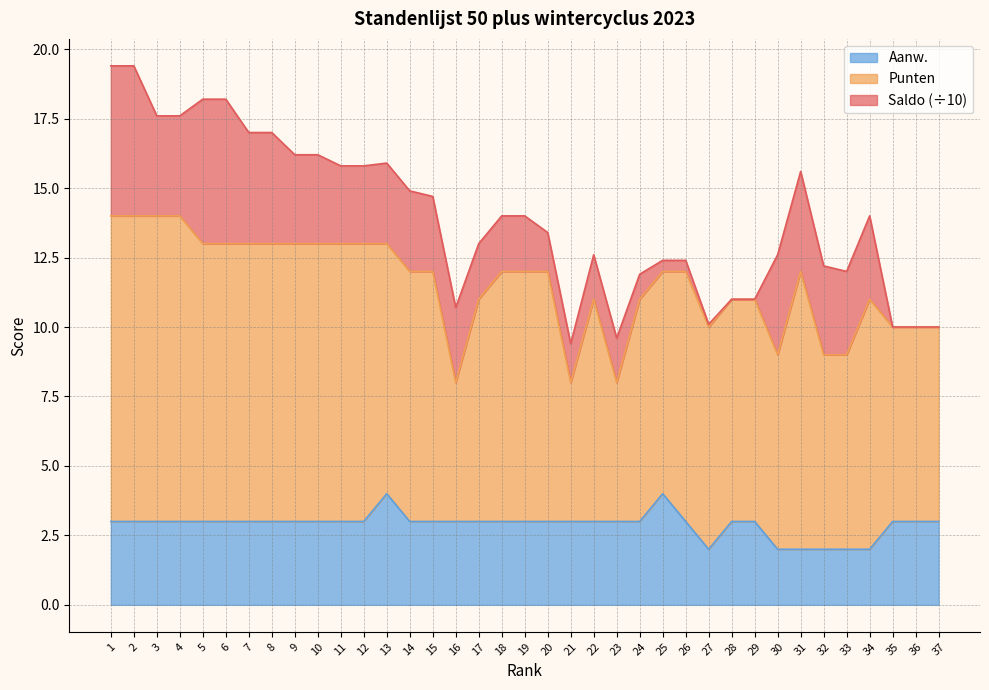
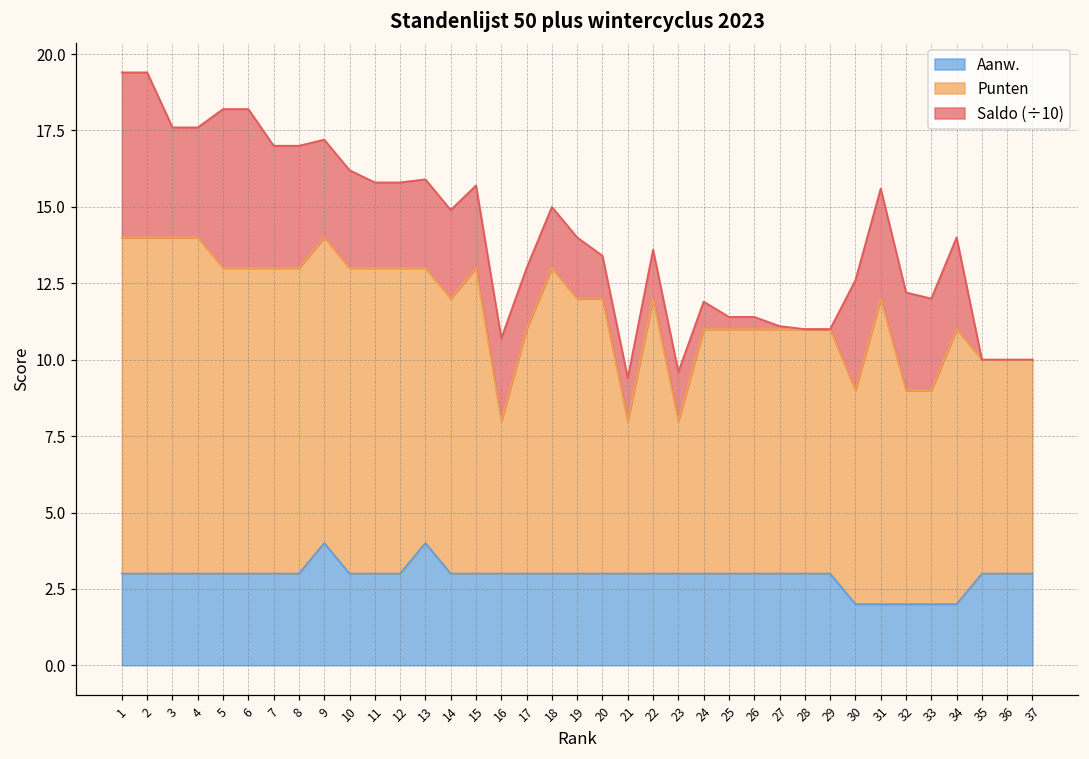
  {
    "Aanw.": {
      "1": 3,
      "2": 3,
      "3": 3,
      "4": 3,
      "5": 3,
      "6": 3,
      "7": 3,
      "8": 3,
-     "9": 3,
+     "9": 4,
      "10": 3,
      "11": 3,
      "12": 3,
      "13": 4,
      "14": 3,
      "15": 3,
      "16": 3,
      "17": 3,
      "18": 3,
      "19": 3,
      "20": 3,
      "21": 3,
      "22": 3,
      "23": 3,
      "24": 3,
-     "25": 4,
+     "25": 3,
      "26": 3,
-     "27": 2,
+     "27": 3,
      "28": 3,
      "29": 3,
      "30": 2,
      "31": 2,
      "32": 2,
      "33": 2,
      "34": 2,
      "35": 3,
      "36": 3,
      "37": 3
    },
    "Punten": {
      "1": 11,
      "2": 11,
      "3": 11,
      "4": 11,
      "5": 10,
      "6": 10,
      "7": 10,
      "8": 10,
      "9": 10,
      "10": 10,
      "11": 10,
      "12": 10,
      "13": 9,
      "14": 9,
-     "15": 9,
+     "15": 10,
      "16": 5,
      "17": 8,
-     "18": 9,
+     "18": 10,
      "19": 9,
      "20": 9,
      "21": 5,
-     "22": 8,
+     "22": 9,
      "23": 5,
      "24": 8,
      "25": 8,
-     "26": 9,
+     "26": 8,
      "27": 8,
      "30": 7,
      "31": 10,
      "32": 7,
      "33": 7,
      "34": 9
    },
    "Saldo (÷10)": {
      "1": 5.4,
      "2": 5.4,
      "3": 3.6,
      "4": 3.6,
      "5": 5.2,
      "6": 5.2,
      "7": 4,
      "8": 4,
      "9": 3.2,
      "10": 3.2,
      "11": 2.8,
      "12": 2.8,
      "13": 2.9,
      "14": 2.9,
      "15": 2.7,
      "16": 2.7,
      "17": 2,
      "18": 2,
      "19": 2,
      "20": 1.4,
      "21": 1.4,
      "22": 1.6,
      "23": 1.6,
      "24": 0.9,
      "25": 0.4,
      "26": 0.4,
      "27": 0.1,
      "30": 3.6,
      "31": 3.6,
      "32": 3.2,
      "33": 3,
      "34": 3
    }
  }
